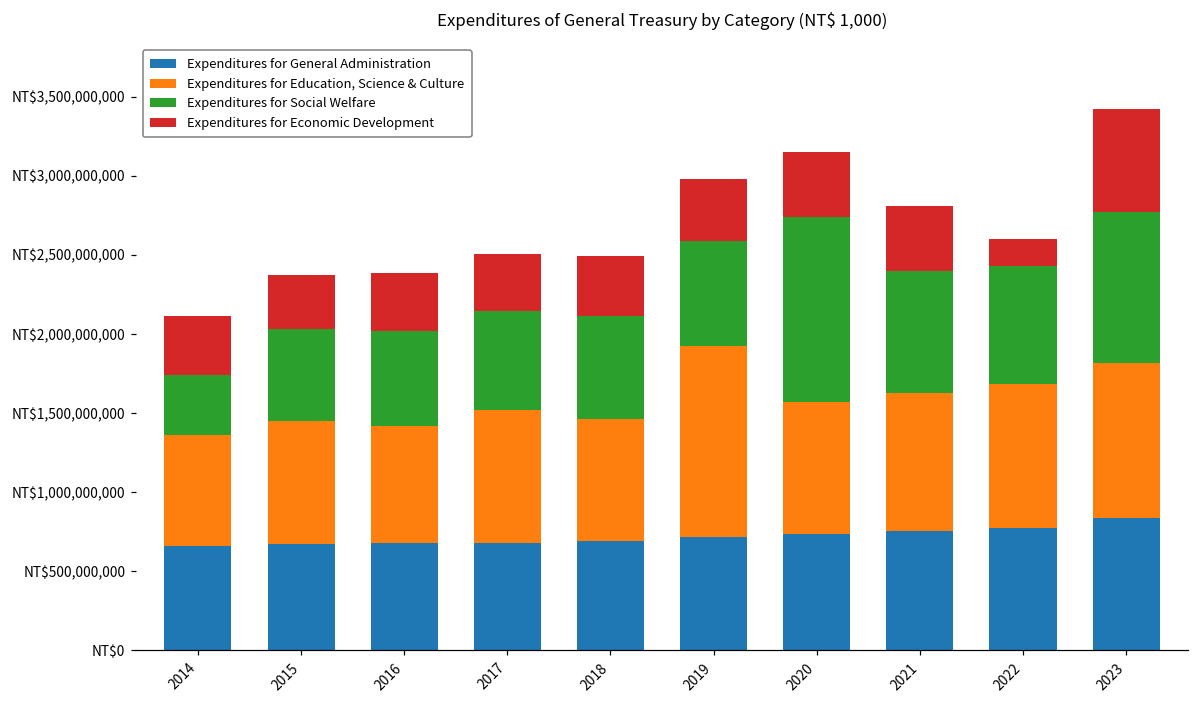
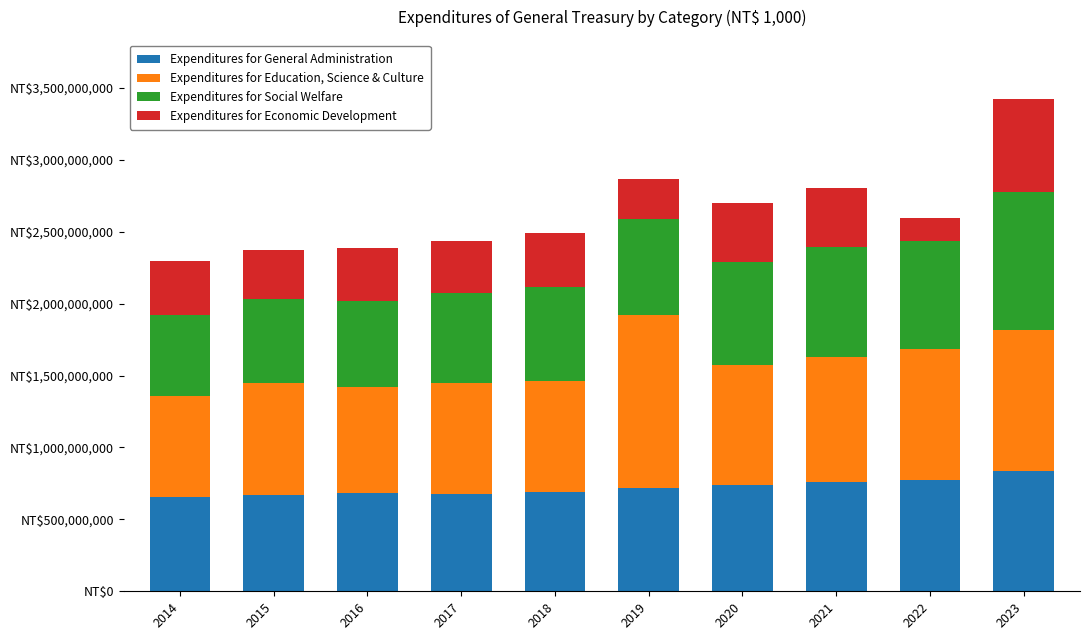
  {
    "Expenditures for General Administration": {
      "2014": "NT$660,000,000",
      "2015": "NT$670,000,000",
      "2016": "NT$680,000,000",
      "2017": "NT$680,000,000",
      "2018": "NT$690,000,000",
      "2019": "NT$720,000,000",
      "2020": "NT$740,000,000",
      "2021": "NT$760,000,000",
      "2022": "NT$770,000,000",
      "2023": "NT$840,000,000"
    },
    "Expenditures for Education, Science & Culture": {
      "2014": "NT$700,000,000",
      "2015": "NT$780,000,000",
      "2016": "NT$740,000,000",
-     "2017": "NT$840,000,000",
+     "2017": "NT$770,000,000",
      "2018": "NT$770,000,000",
      "2019": "NT$1,210,000,000",
      "2020": "NT$830,000,000",
      "2021": "NT$870,000,000",
      "2022": "NT$910,000,000",
      "2023": "NT$980,000,000"
    },
    "Expenditures for Social Welfare": {
-     "2014": "NT$380,000,000",
+     "2014": "NT$560,000,000",
      "2015": "NT$580,000,000",
      "2016": "NT$600,000,000",
      "2017": "NT$630,000,000",
      "2018": "NT$650,000,000",
      "2019": "NT$660,000,000",
-     "2020": "NT$1,170,000,000",
+     "2020": "NT$720,000,000",
      "2021": "NT$770,000,000",
      "2022": "NT$750,000,000",
      "2023": "NT$960,000,000"
    },
    "Expenditures for Economic Development": {
      "2014": "NT$370,000,000",
      "2015": "NT$340,000,000",
      "2016": "NT$360,000,000",
      "2017": "NT$360,000,000",
      "2018": "NT$380,000,000",
-     "2019": "NT$400,000,000",
+     "2019": "NT$280,000,000",
      "2020": "NT$410,000,000",
      "2021": "NT$410,000,000",
      "2022": "NT$170,000,000",
      "2023": "NT$650,000,000"
    }
  }
